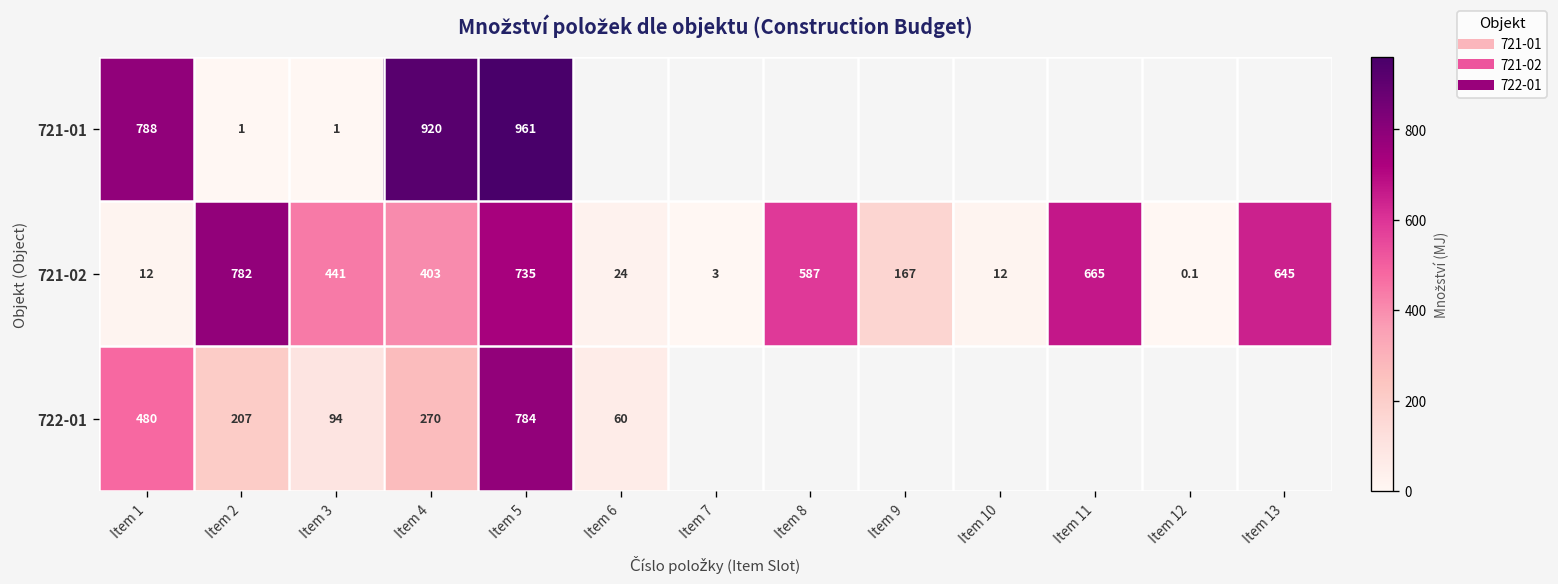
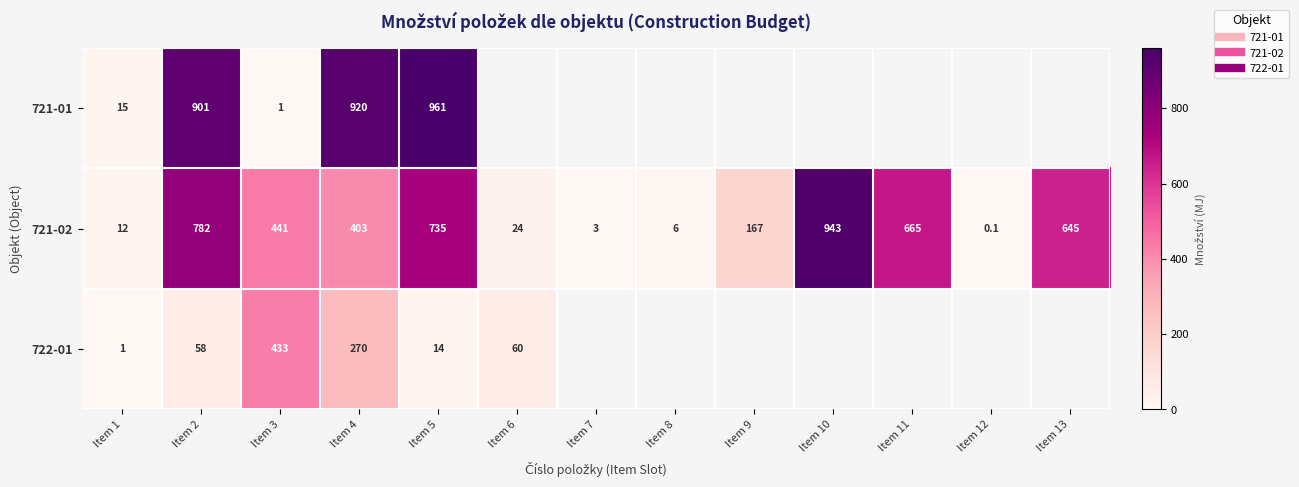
  {
    "721-01": {
-     "Item 1": 788,
-     "Item 2": 1,
+     "Item 1": 15,
+     "Item 2": 901,
      "Item 3": 1,
      "Item 4": 920,
      "Item 5": 961
    },
    "721-02": {
      "Item 1": 12,
      "Item 2": 782,
      "Item 3": 441,
      "Item 4": 403,
      "Item 5": 735,
      "Item 6": 24,
      "Item 7": 3,
-     "Item 8": 587,
+     "Item 8": 6,
      "Item 9": 167,
-     "Item 10": 12,
+     "Item 10": 943,
      "Item 11": 665,
      "Item 12": 0.1,
      "Item 13": 645
    },
    "722-01": {
-     "Item 1": 480,
-     "Item 2": 207,
-     "Item 3": 94,
+     "Item 1": 1,
+     "Item 2": 58,
+     "Item 3": 433,
      "Item 4": 270,
-     "Item 5": 784,
+     "Item 5": 14,
      "Item 6": 60
    }
  }
